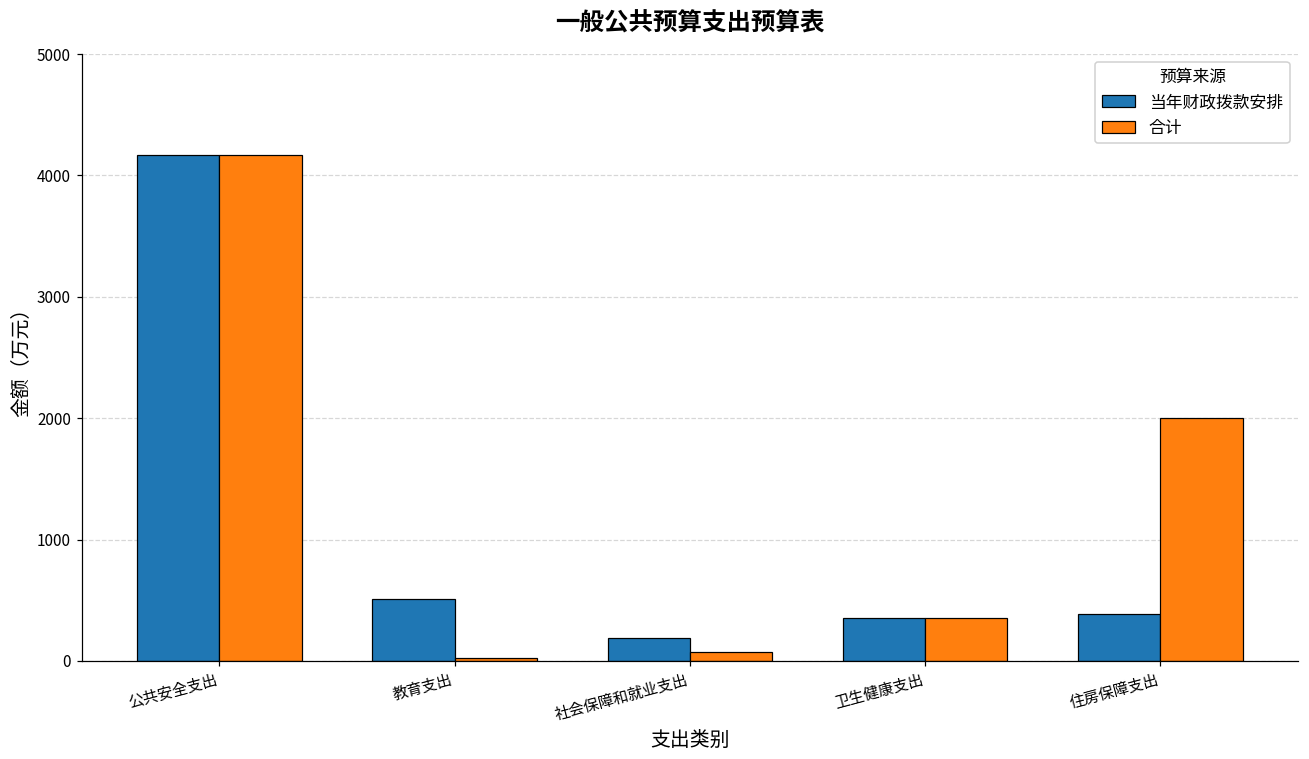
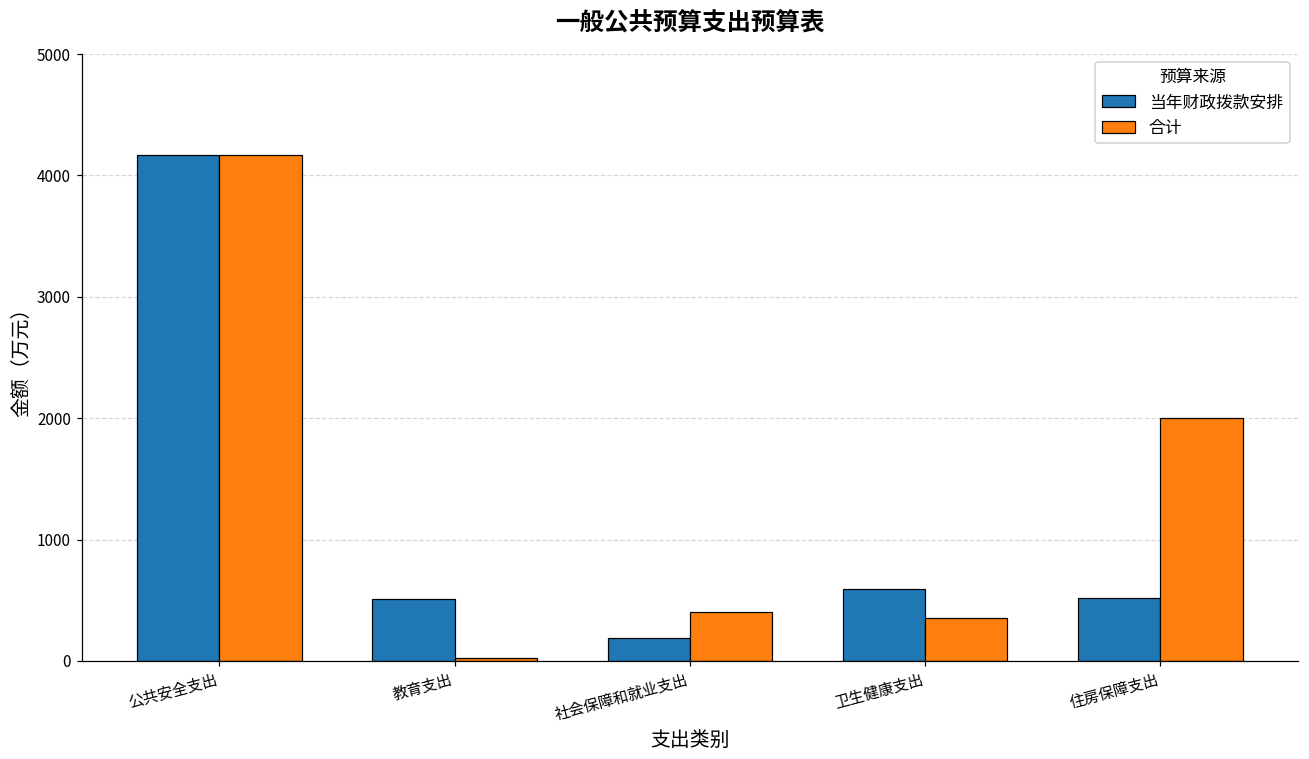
  {
    "当年财政拨款安排": {
      "公共安全支出": 4170,
      "教育支出": 510,
      "社会保障和就业支出": 190,
-     "卫生健康支出": 360,
-     "住房保障支出": 390
+     "卫生健康支出": 590,
+     "住房保障支出": 520
    },
    "合计": {
      "公共安全支出": 4170,
-     "社会保障和就业支出": 80,
+     "社会保障和就业支出": 400,
      "卫生健康支出": 360,
      "住房保障支出": 2000
    }
  }
